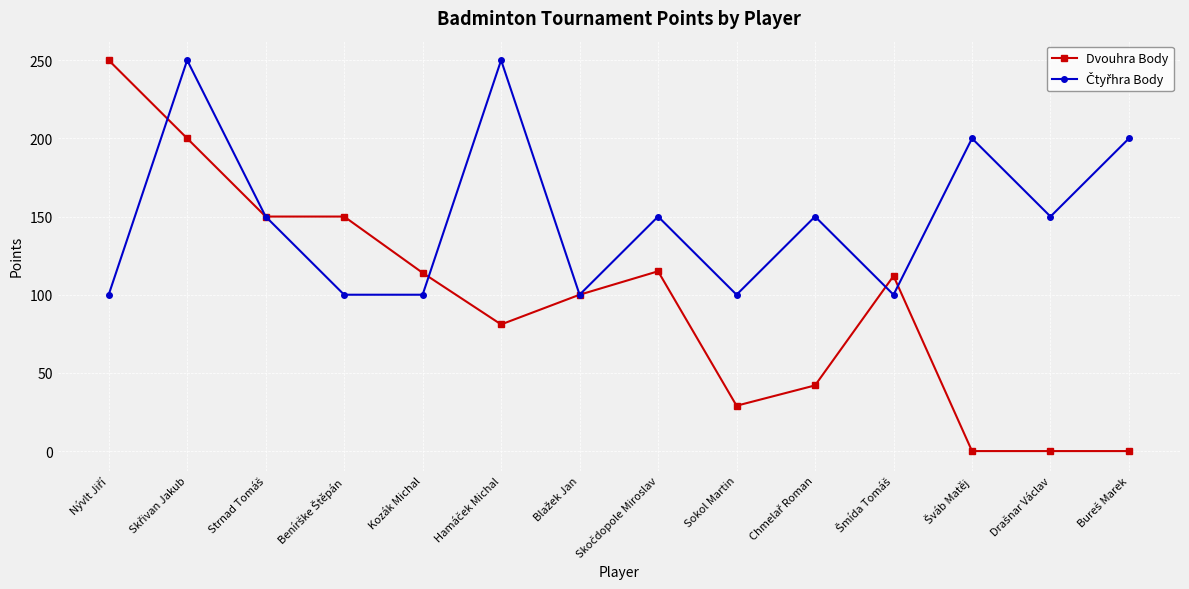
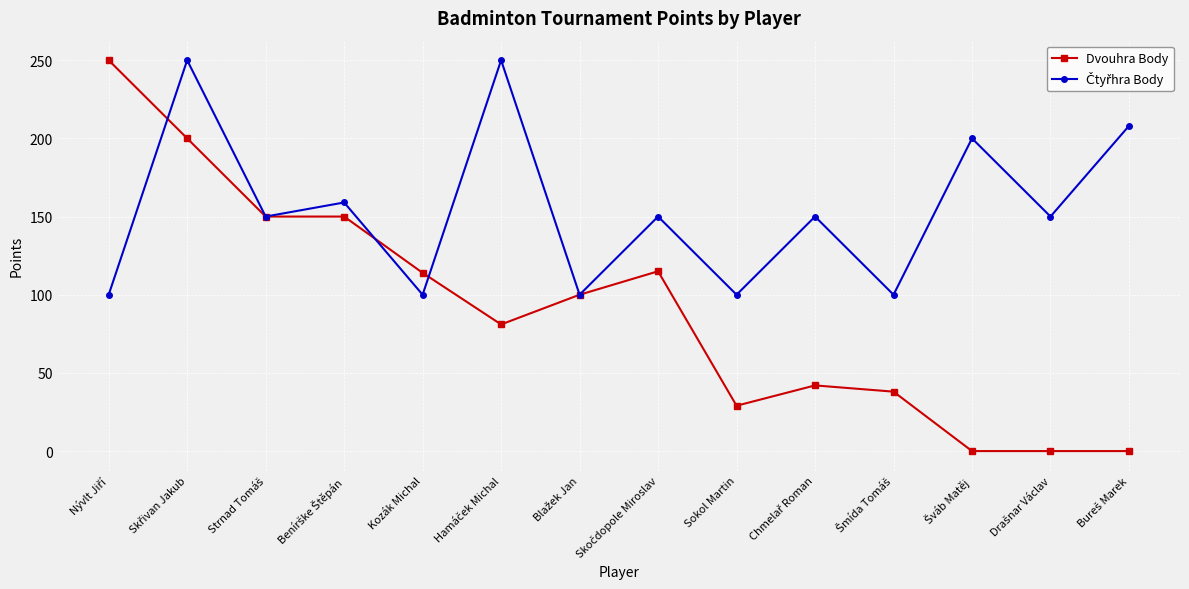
  {
    "Dvouhra Body": {
      "Nývlt Jiří": 250,
      "Skřivan Jakub": 200,
      "Benírške Štěpán": 150,
      "Kozák Michal": 114,
      "Hamáček Michal": 81,
      "Skočdopole Miroslav": 115,
      "Sokol Martin": 29,
      "Chmelař Roman": 42,
-     "Šmída Tomáš": 112,
+     "Šmída Tomáš": 38,
      "Šváb Matěj": 0,
      "Drašnar Václav": 0,
      "Bureš Marek": 0
    },
    "Čtyřhra Body": {
      "Nývlt Jiří": 100,
      "Skřivan Jakub": 250,
-     "Benírške Štěpán": 100,
+     "Benírške Štěpán": 159,
      "Kozák Michal": 100,
      "Hamáček Michal": 250,
      "Skočdopole Miroslav": 150,
      "Sokol Martin": 100,
      "Chmelař Roman": 150,
      "Šmída Tomáš": 100,
      "Šváb Matěj": 200,
      "Drašnar Václav": 150,
-     "Bureš Marek": 200
+     "Bureš Marek": 208
    }
  }
